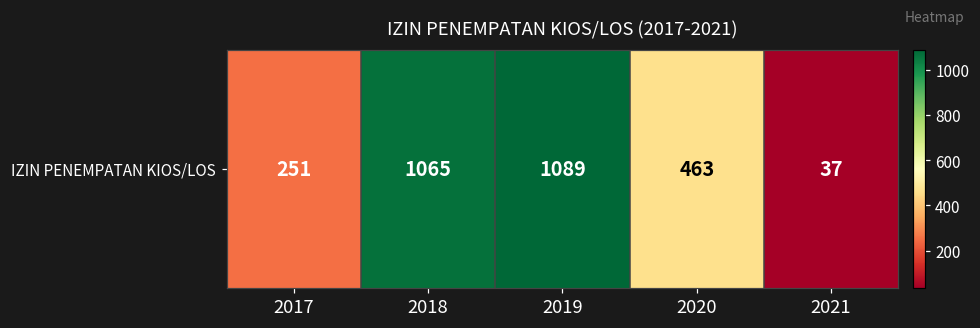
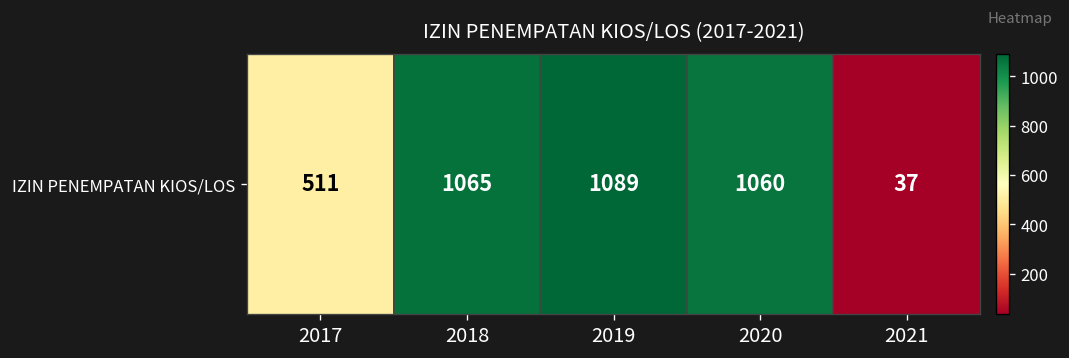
  {
    "IZIN PENEMPATAN KIOS/LOS": {
-     "2017": 251,
+     "2017": 511,
      "2018": 1065,
      "2019": 1089,
-     "2020": 463,
+     "2020": 1060,
      "2021": 37
    }
  }
